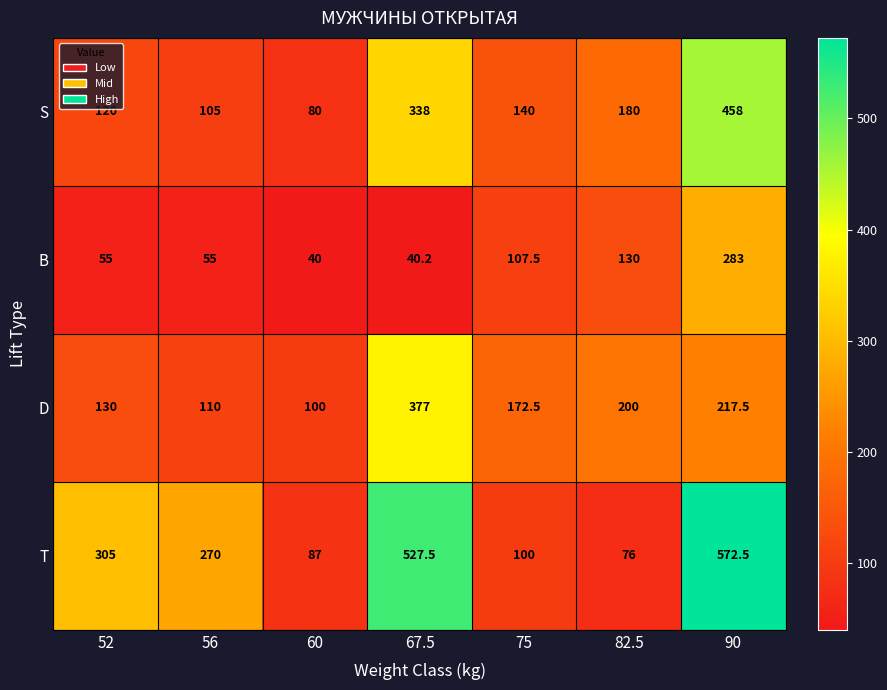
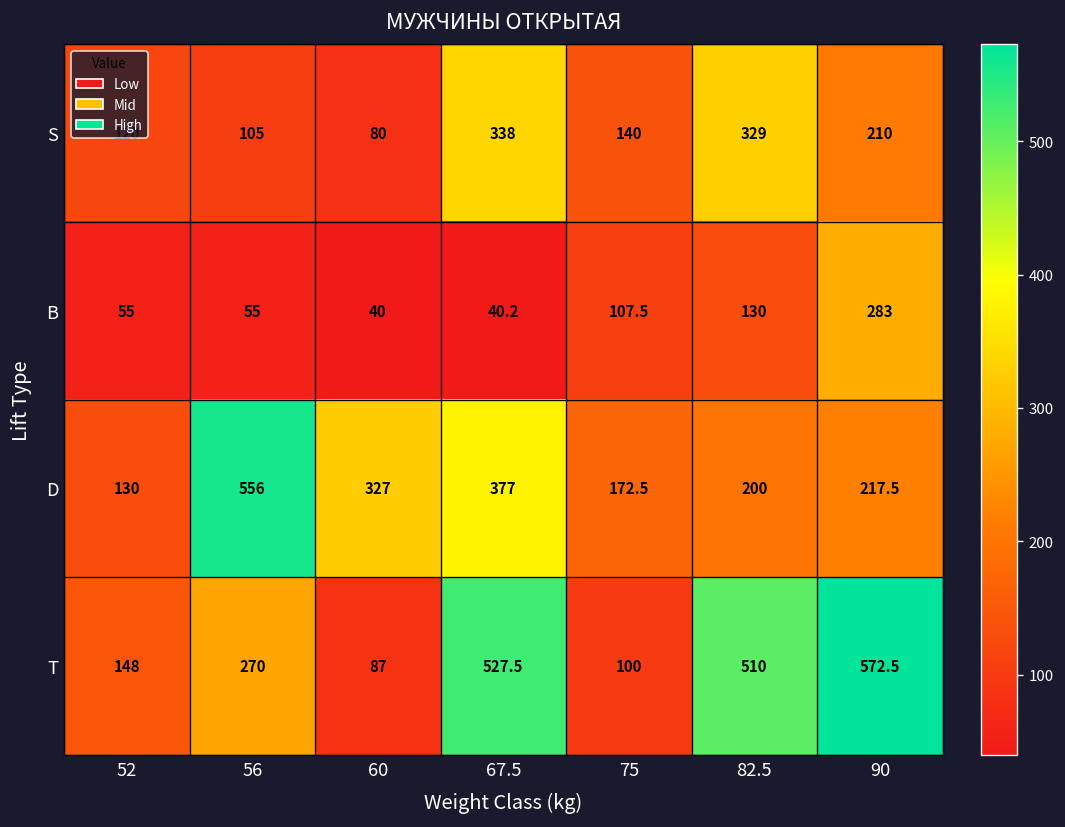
  {
    "S": {
      "56": 105,
      "60": 80,
      "67.5": 338,
      "75": 140,
-     "82.5": 180,
-     "90": 458
+     "82.5": 329,
+     "90": 210
    },
    "B": {
      "52": 55,
      "56": 55,
      "60": 40,
      "67.5": 40.2,
      "75": 107.5,
      "82.5": 130,
      "90": 283
    },
    "D": {
      "52": 130,
-     "56": 110,
-     "60": 100,
+     "56": 556,
+     "60": 327,
      "67.5": 377,
      "75": 172.5,
      "82.5": 200,
      "90": 217.5
    },
    "T": {
-     "52": 305,
+     "52": 148,
      "56": 270,
      "60": 87,
      "67.5": 527.5,
      "75": 100,
-     "82.5": 76,
+     "82.5": 510,
      "90": 572.5
    }
  }
